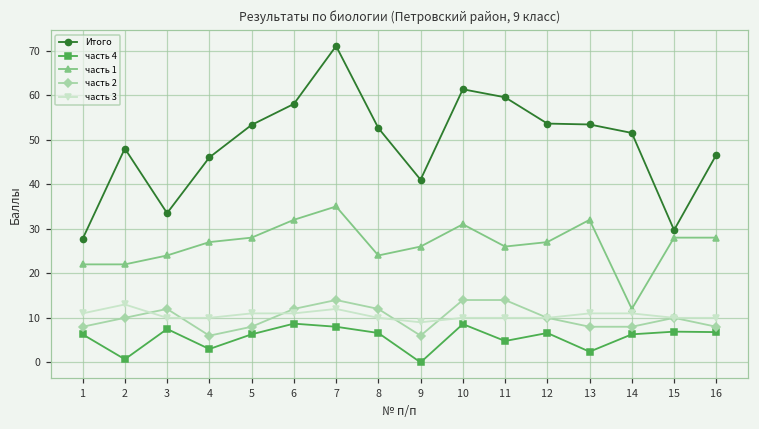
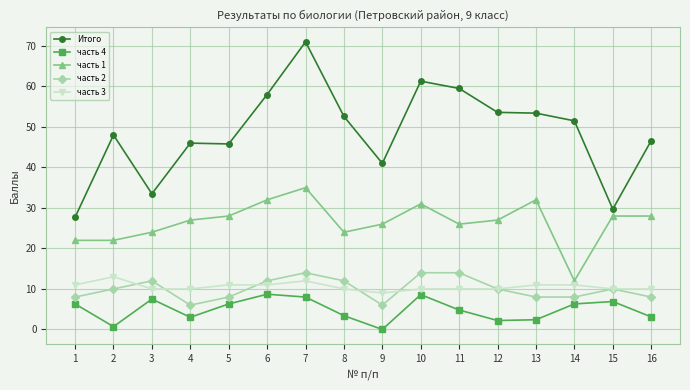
  {
    "Итого": {
      "1": 28,
      "2": 48,
      "3": 34,
      "4": 46,
-     "5": 53,
+     "5": 46,
      "6": 58,
      "7": 71,
      "8": 53,
      "9": 41,
      "10": 61,
      "11": 60,
      "12": 54,
      "13": 53,
      "14": 52,
      "15": 30,
      "16": 47
    },
    "часть 4": {
      "1": 6,
      "2": 1,
      "3": 8,
      "4": 3,
      "5": 6,
      "6": 9,
      "7": 8,
-     "8": 7,
+     "8": 3,
      "9": 0,
      "10": 9,
      "11": 5,
-     "12": 7,
+     "12": 2,
      "13": 2,
      "14": 6,
      "15": 7,
-     "16": 7
+     "16": 3
    }
  }
